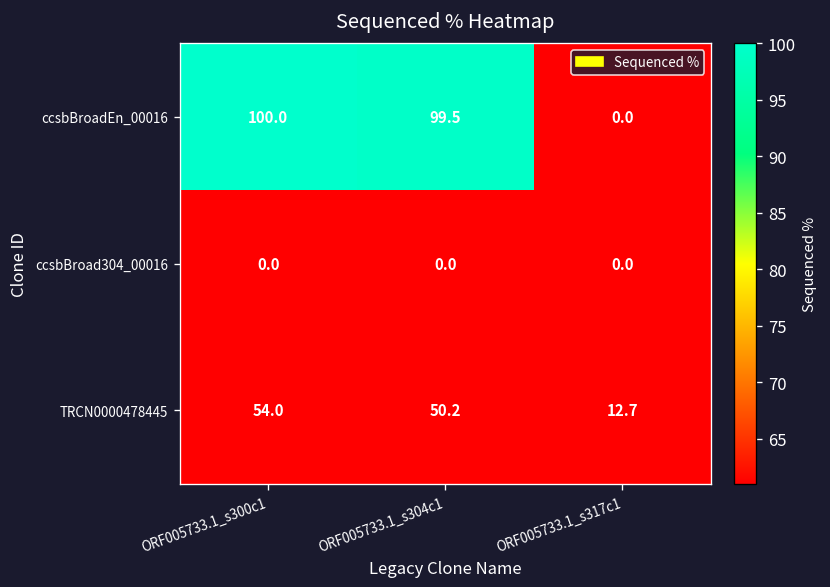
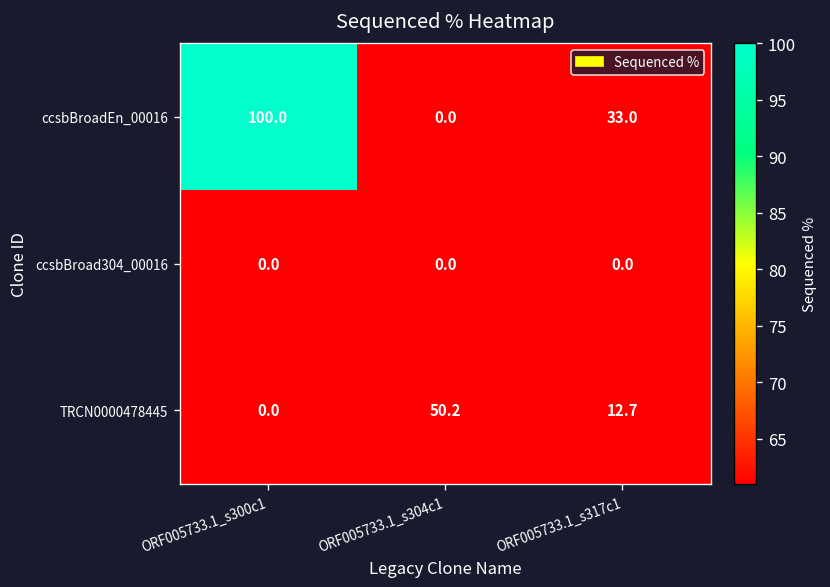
  {
    "ccsbBroadEn_00016": {
      "ORF005733.1_s300c1": 100.0,
-     "ORF005733.1_s304c1": 99.5,
-     "ORF005733.1_s317c1": 0.0
+     "ORF005733.1_s304c1": 0.0,
+     "ORF005733.1_s317c1": 33.0
    },
    "ccsbBroad304_00016": {
      "ORF005733.1_s300c1": 0.0,
      "ORF005733.1_s304c1": 0.0,
      "ORF005733.1_s317c1": 0.0
    },
    "TRCN0000478445": {
-     "ORF005733.1_s300c1": 54.0,
+     "ORF005733.1_s300c1": 0.0,
      "ORF005733.1_s304c1": 50.2,
      "ORF005733.1_s317c1": 12.7
    }
  }
